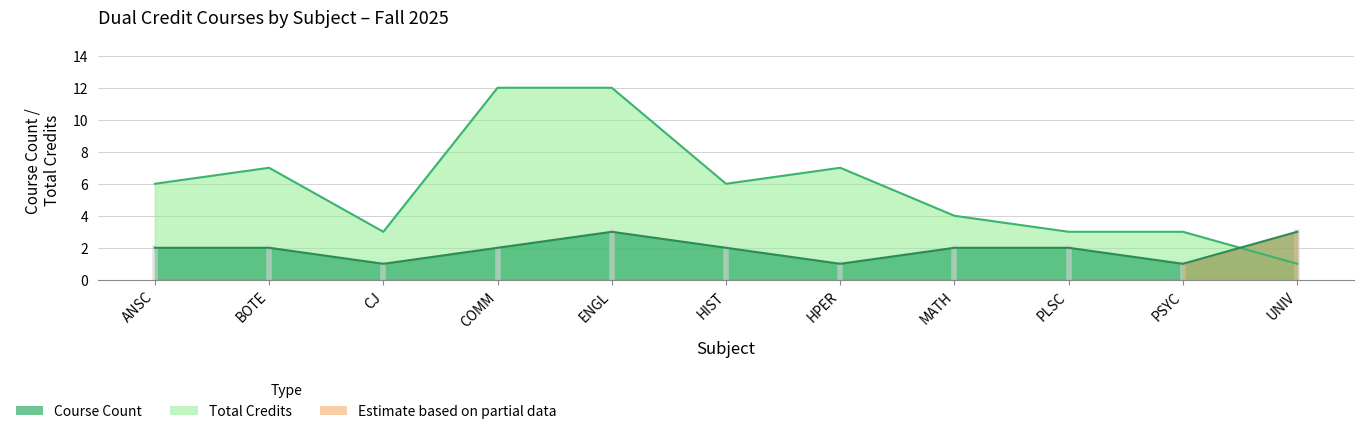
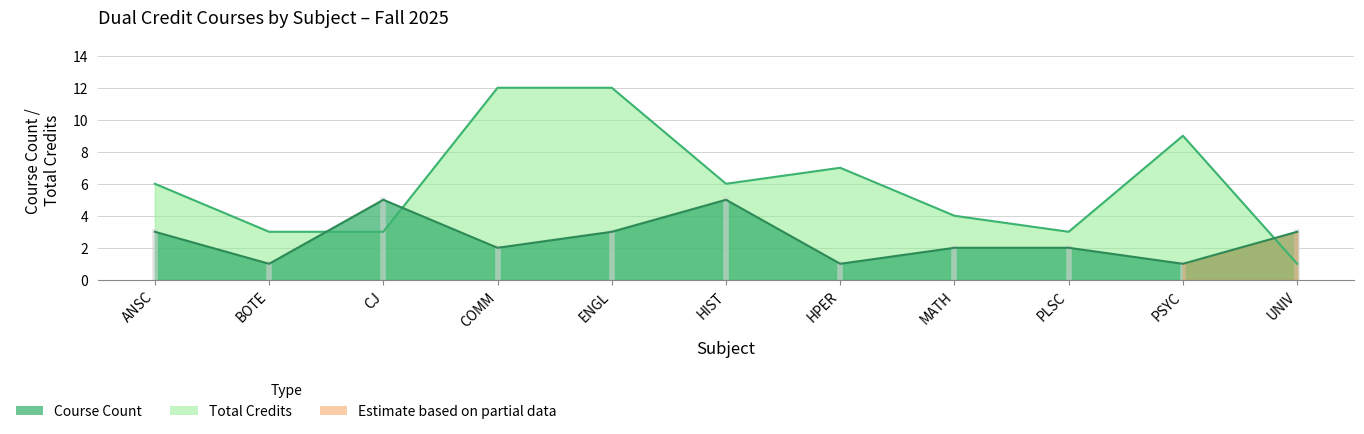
  {
    "Total Credits": {
      "ANSC": 6,
-     "BOTE": 7,
+     "BOTE": 3,
      "CJ": 3,
      "COMM": 12,
      "ENGL": 12,
      "HIST": 6,
      "HPER": 7,
      "MATH": 4,
      "PLSC": 3,
-     "PSYC": 3,
+     "PSYC": 9,
      "UNIV": 1
    },
    "Course Count": {
-     "ANSC": 2,
-     "BOTE": 2,
-     "CJ": 1,
-     "HIST": 2
+     "ANSC": 3,
+     "BOTE": 1,
+     "CJ": 5,
+     "HIST": 5
    }
  }
